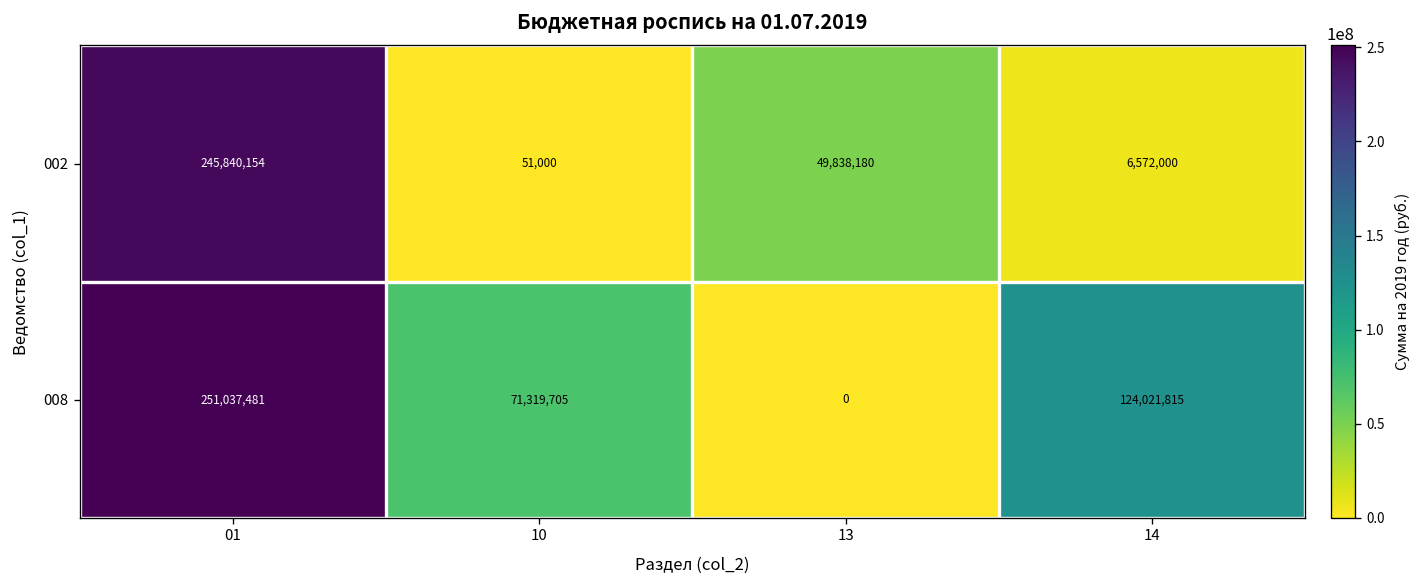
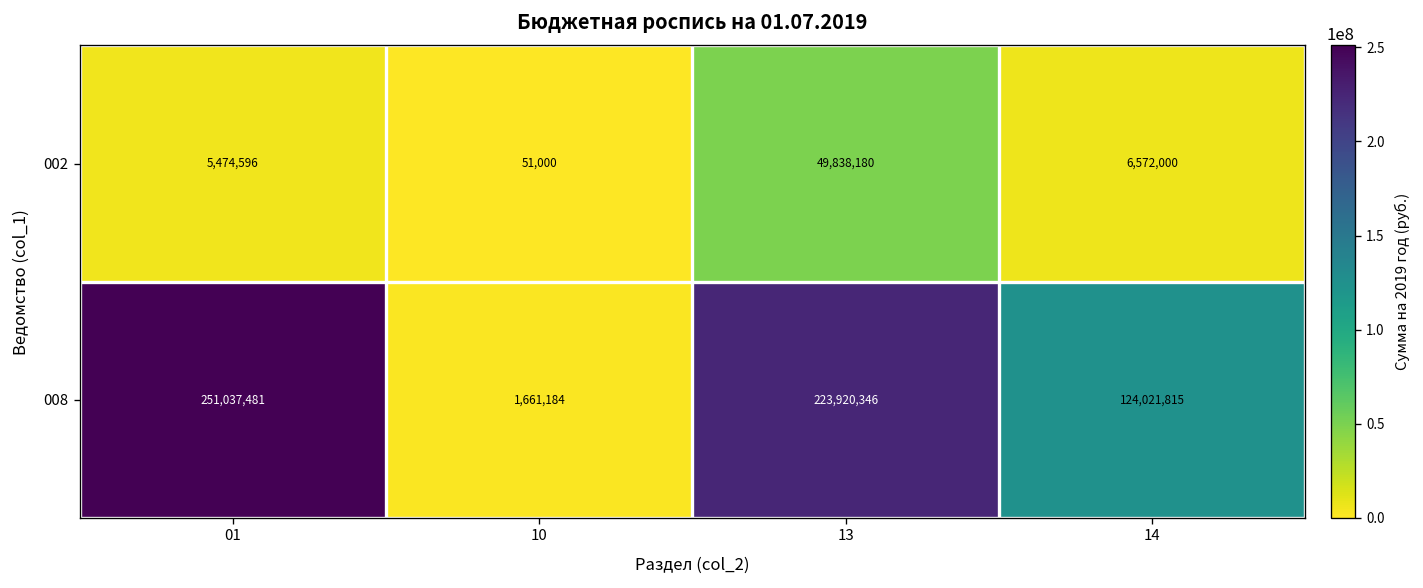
  {
    "002": {
-     "01": "245,840,154",
+     "01": "5,474,596",
      "10": "51,000",
      "13": "49,838,180",
      "14": "6,572,000"
    },
    "008": {
      "01": "251,037,481",
-     "10": "71,319,705",
-     "13": "0",
+     "10": "1,661,184",
+     "13": "223,920,346",
      "14": "124,021,815"
    }
  }
